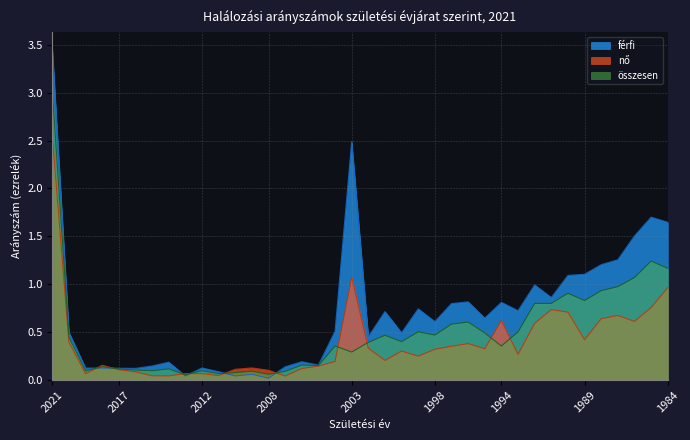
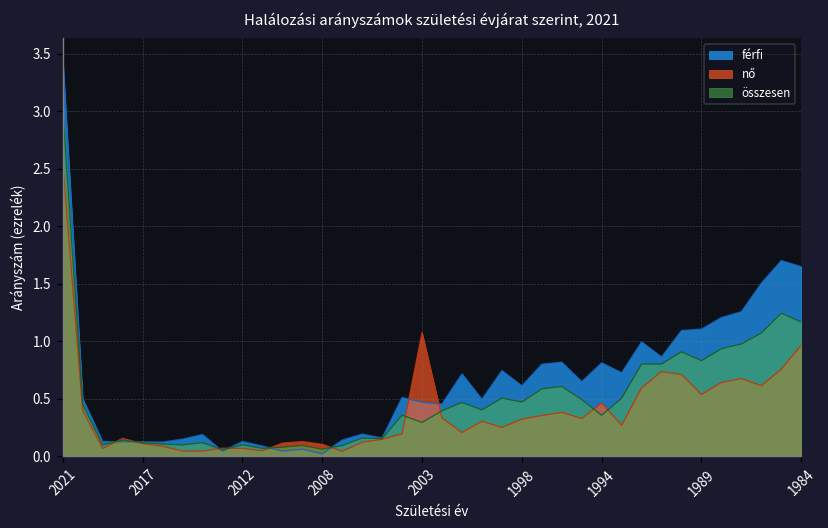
  {
    "férfi": {
      "2021": 3.5,
      "2012": 0.1,
      "2008": 0.0,
-     "2003": 2.5,
+     "2003": 0.5,
      "1998": 0.6,
      "1994": 0.8,
      "1989": 1.1,
      "1984": 1.6
    },
    "nő": {
      "2021": 2.6,
      "2012": 0.1,
      "2008": 0.1,
      "2003": 1.1,
      "1998": 0.3,
-     "1994": 0.6,
-     "1989": 0.4,
+     "1994": 0.5,
+     "1989": 0.5,
      "1984": 1.0
    },
    "összesen": {
      "2021": 3.0,
      "2012": 0.1,
      "2008": 0.1,
      "2003": 0.3,
      "1998": 0.5,
      "1994": 0.4,
      "1989": 0.8,
      "1984": 1.2
    }
  }
